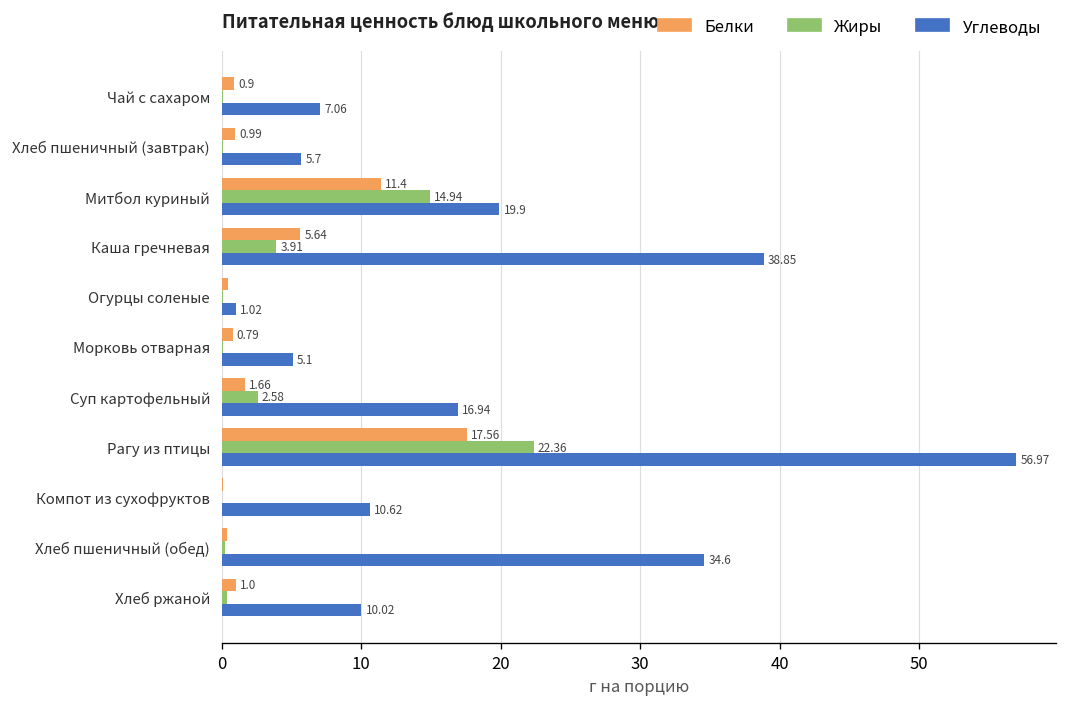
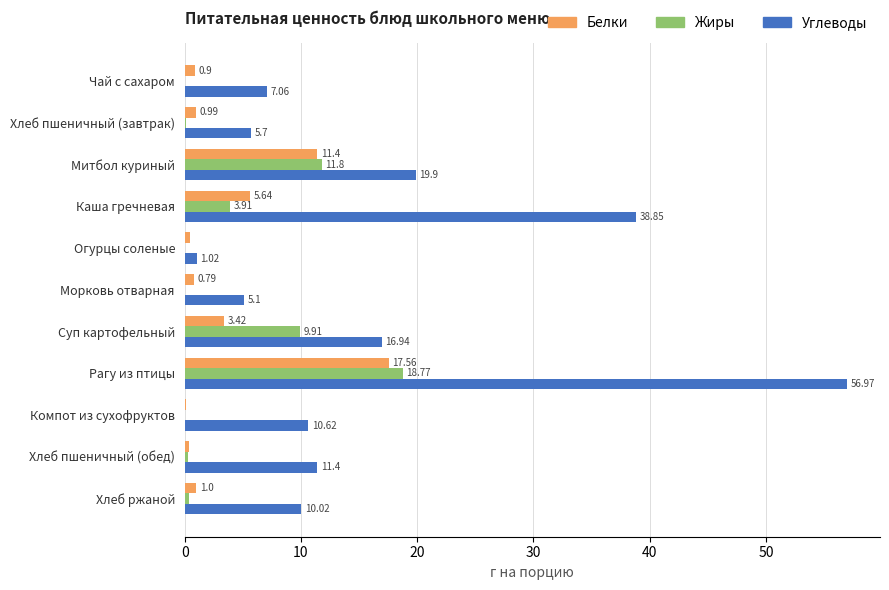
  {
    "Белки": {
      "Чай с сахаром": 0.9,
      "Хлеб пшеничный (завтрак)": 0.99,
      "Митбол куриный": 11.4,
      "Каша гречневая": 5.64,
      "Морковь отварная": 0.79,
-     "Суп картофельный": 1.66,
+     "Суп картофельный": 3.42,
      "Рагу из птицы": 17.56,
      "Хлеб ржаной": 1.0
    },
    "Жиры": {
-     "Митбол куриный": 14.94,
+     "Митбол куриный": 11.8,
      "Каша гречневая": 3.91,
-     "Суп картофельный": 2.58,
-     "Рагу из птицы": 22.36
+     "Суп картофельный": 9.91,
+     "Рагу из птицы": 18.77
    },
    "Углеводы": {
      "Чай с сахаром": 7.06,
      "Хлеб пшеничный (завтрак)": 5.7,
      "Митбол куриный": 19.9,
      "Каша гречневая": 38.85,
      "Огурцы соленые": 1.02,
      "Морковь отварная": 5.1,
      "Суп картофельный": 16.94,
      "Рагу из птицы": 56.97,
      "Компот из сухофруктов": 10.62,
-     "Хлеб пшеничный (обед)": 34.6,
+     "Хлеб пшеничный (обед)": 11.4,
      "Хлеб ржаной": 10.02
    }
  }
